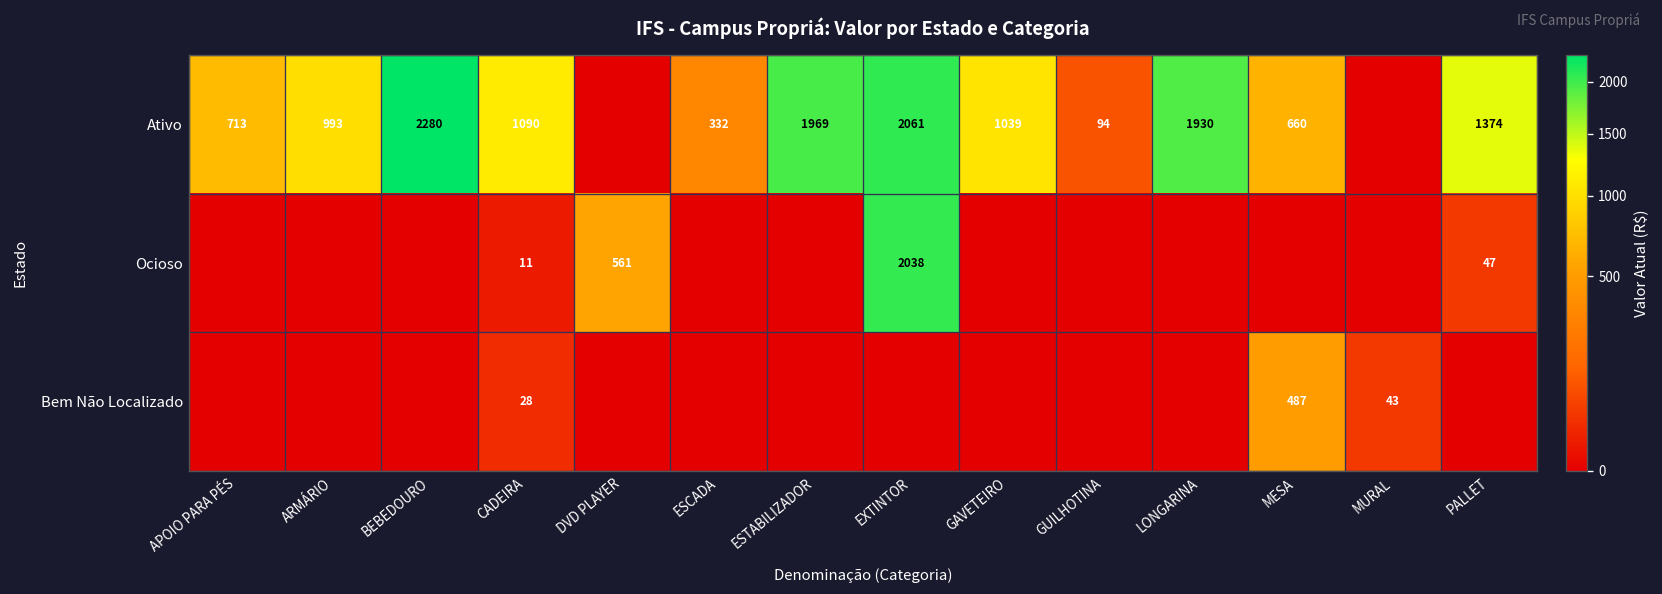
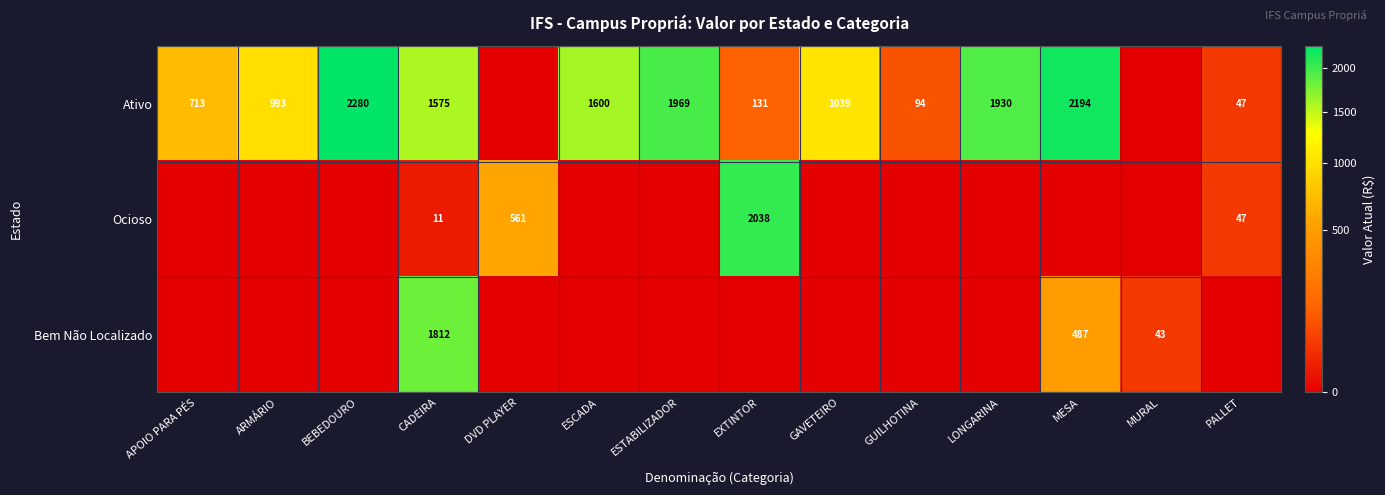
  {
    "Ativo": {
      "APOIO PARA PÉS": 713,
      "ARMÁRIO": 993,
      "BEBEDOURO": 2280,
-     "CADEIRA": 1090,
-     "ESCADA": 332,
+     "CADEIRA": 1575,
+     "ESCADA": 1600,
      "ESTABILIZADOR": 1969,
-     "EXTINTOR": 2061,
+     "EXTINTOR": 131,
      "GAVETEIRO": 1039,
      "GUILHOTINA": 94,
      "LONGARINA": 1930,
-     "MESA": 660,
-     "PALLET": 1374
+     "MESA": 2194,
+     "PALLET": 47
    },
    "Ocioso": {
      "CADEIRA": 11,
      "DVD PLAYER": 561,
      "EXTINTOR": 2038,
      "PALLET": 47
    },
    "Bem Não Localizado": {
-     "CADEIRA": 28,
+     "CADEIRA": 1812,
      "MESA": 487,
      "MURAL": 43
    }
  }
